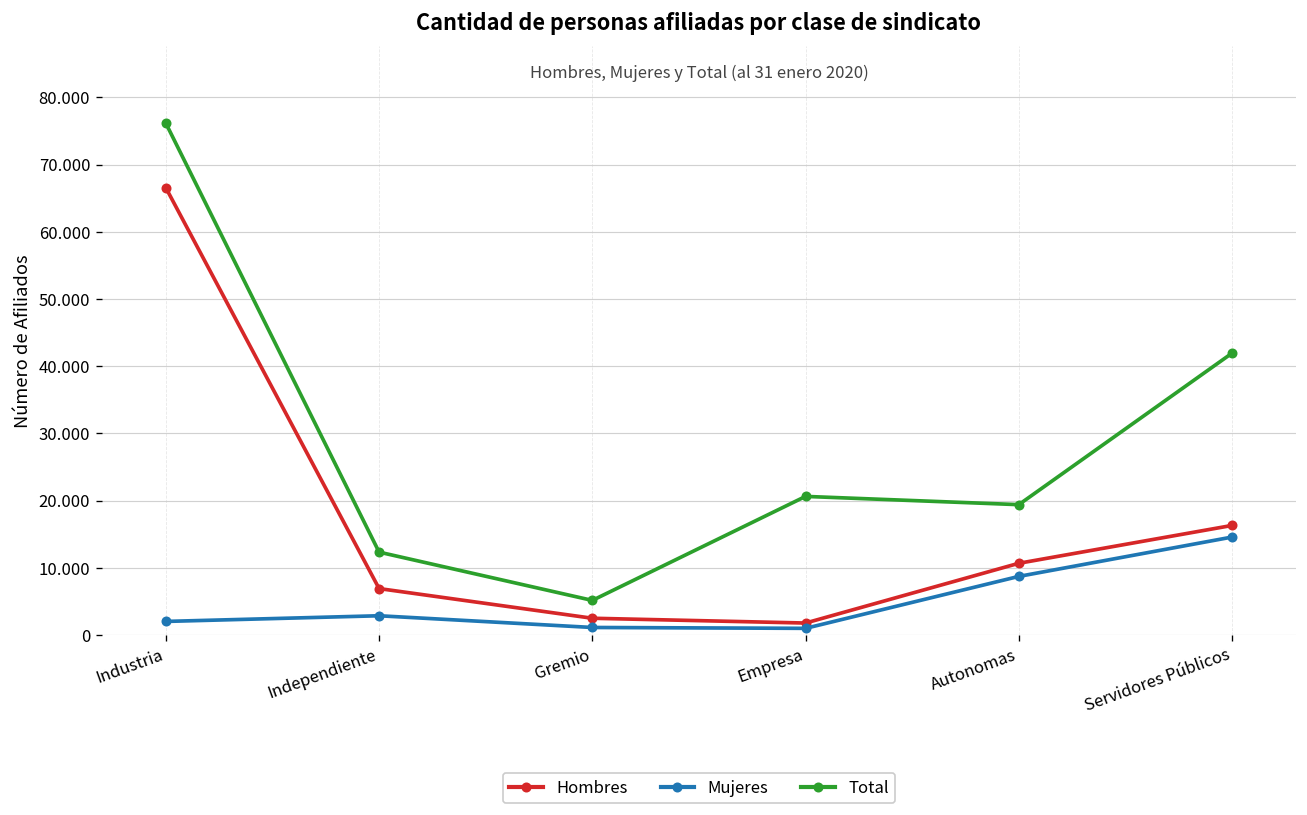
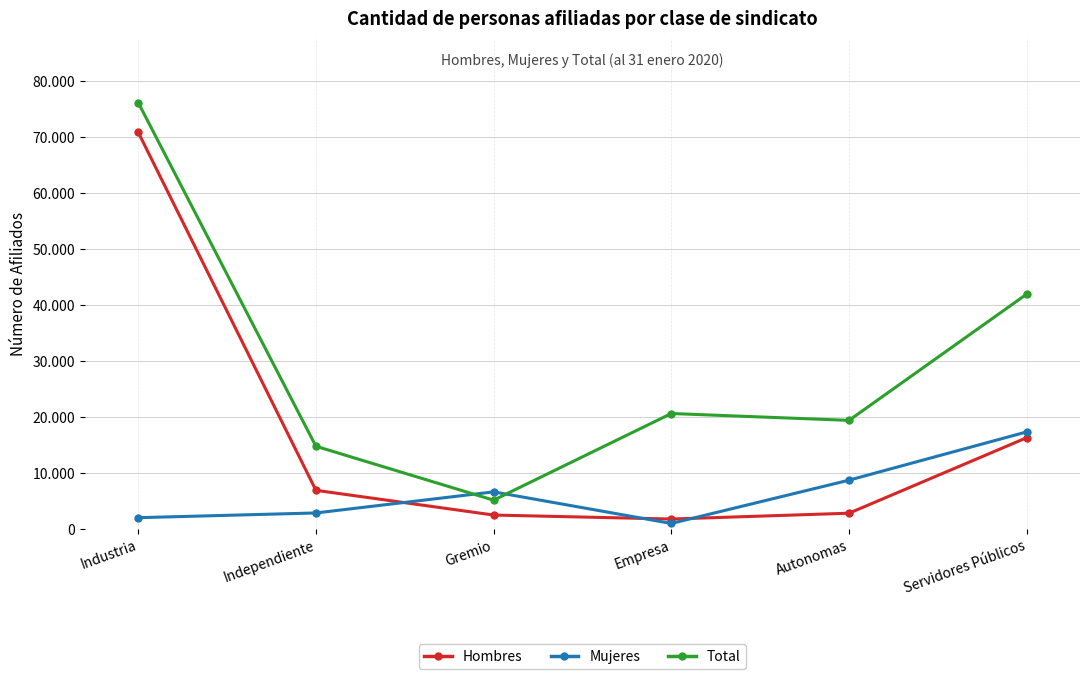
  {
    "Hombres": {
-     "Industria": 67,
+     "Industria": 71,
      "Independiente": 7,
      "Gremio": 2,
      "Empresa": 2,
-     "Autonomas": 11,
+     "Autonomas": 3,
      "Servidores Públicos": 16
    },
    "Mujeres": {
      "Industria": 2,
      "Independiente": 3,
-     "Gremio": 1,
+     "Gremio": 7,
      "Empresa": 1,
      "Autonomas": 9,
-     "Servidores Públicos": 15
+     "Servidores Públicos": 17
    },
    "Total": {
      "Industria": 76,
-     "Independiente": 12,
+     "Independiente": 15,
      "Gremio": 5,
      "Empresa": 21,
      "Autonomas": 19,
      "Servidores Públicos": 42
    }
  }
